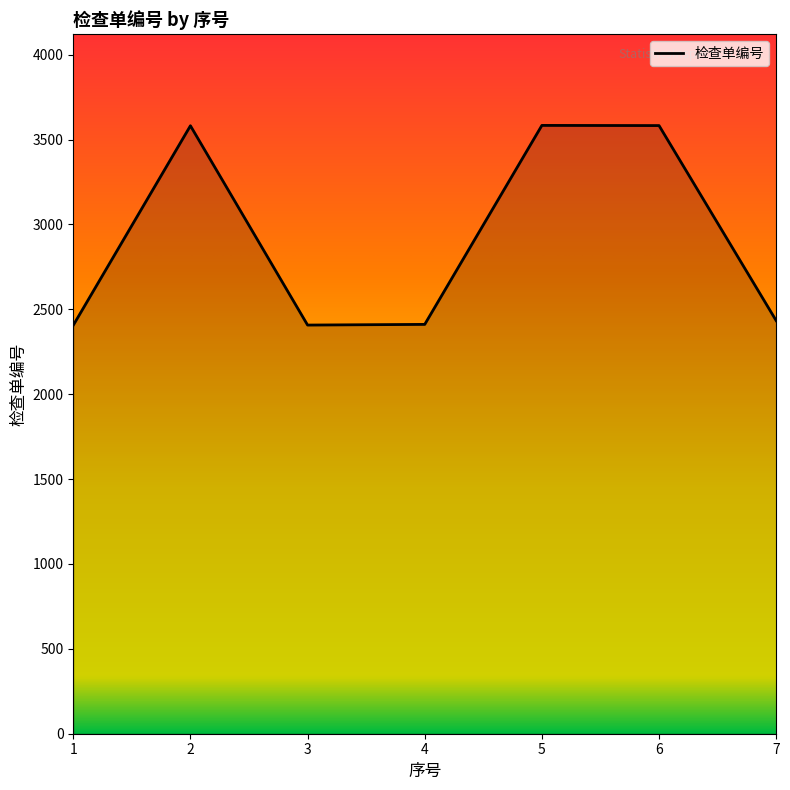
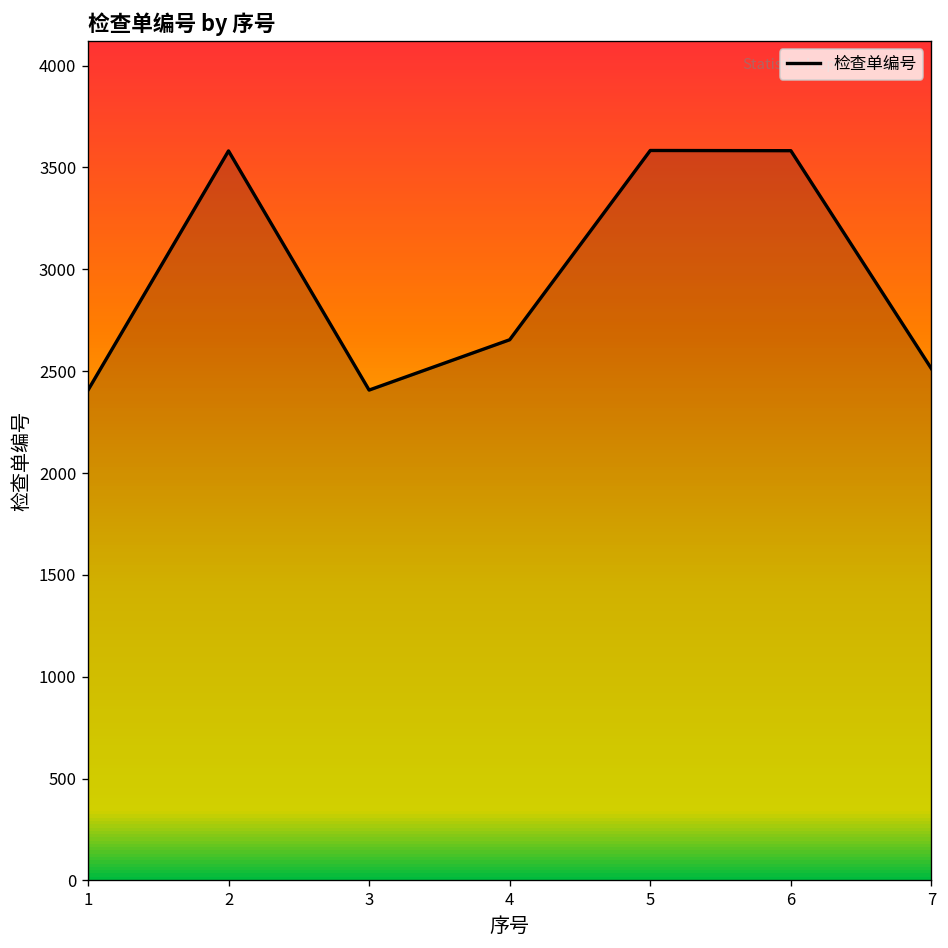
  {
    "1": 2410,
    "2": 3580,
    "3": 2410,
-   "4": 2410,
+   "4": 2650,
    "5": 3580,
    "6": 3580,
-   "7": 2430
+   "7": 2510
  }
